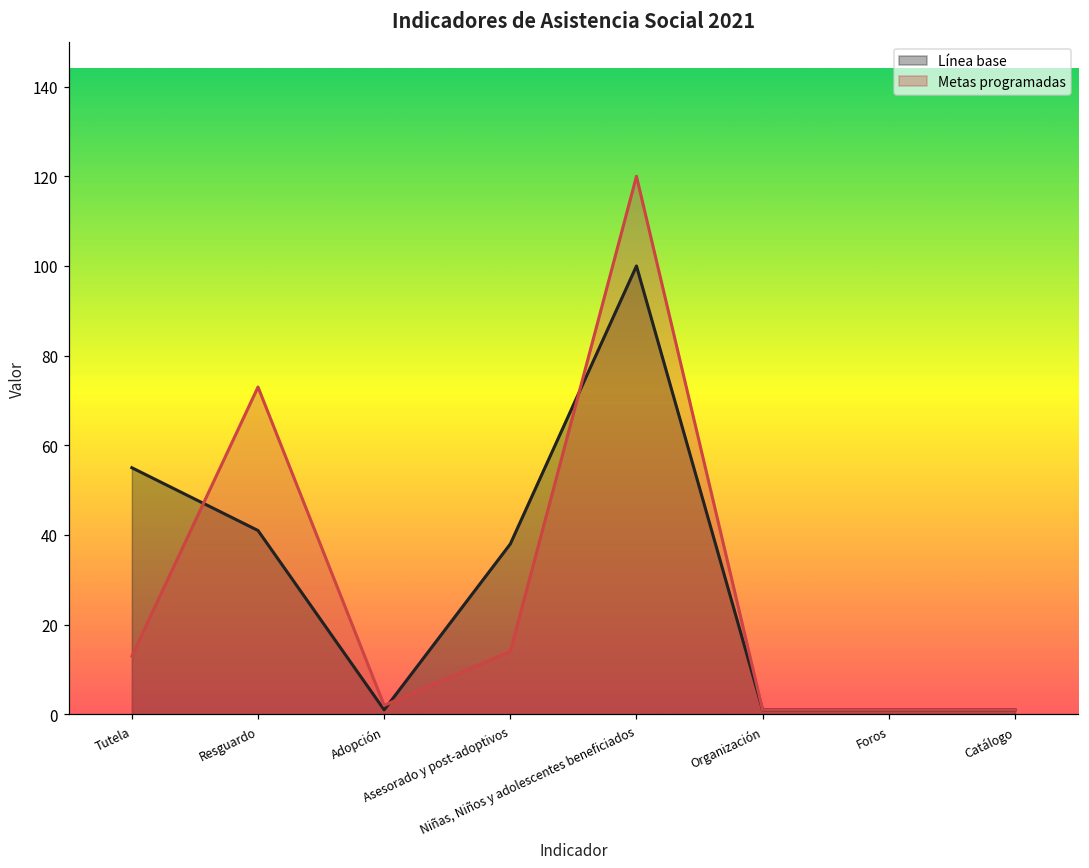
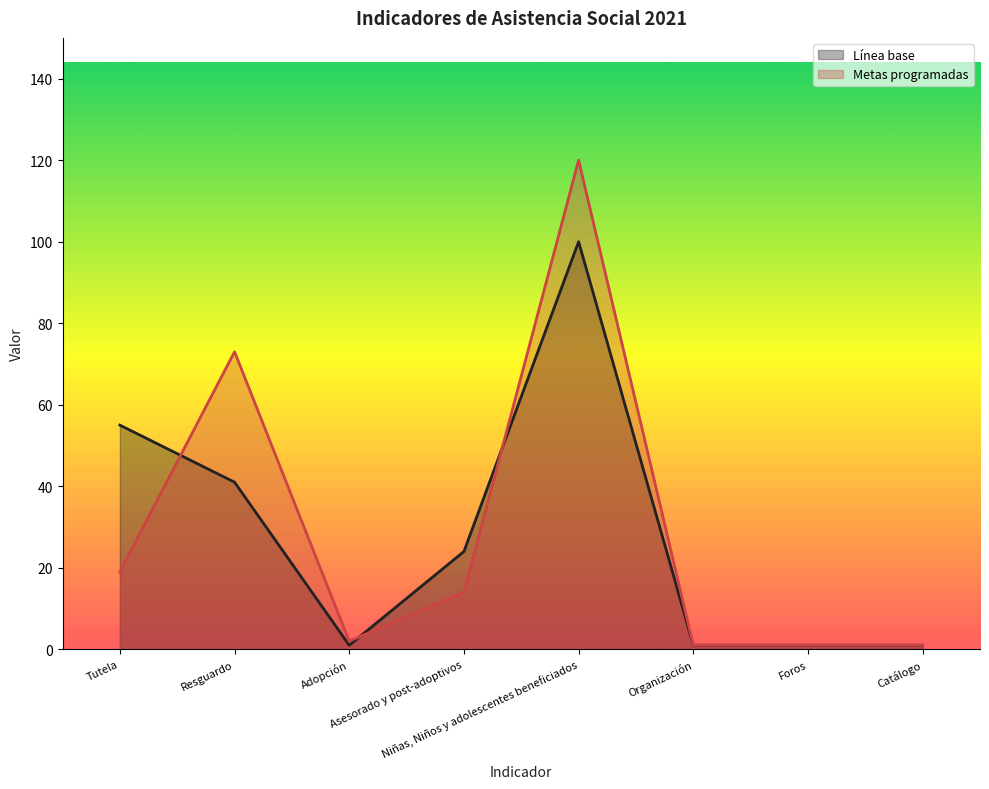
  {
    "Línea base": {
      "Tutela": 55,
      "Resguardo": 41,
      "Adopción": 1,
-     "Asesorado y post-adoptivos": 38,
+     "Asesorado y post-adoptivos": 24,
      "Niñas, Niños y adolescentes beneficiados": 100
    },
    "Metas programadas": {
-     "Tutela": 13,
+     "Tutela": 19,
      "Resguardo": 73,
      "Adopción": 2,
      "Asesorado y post-adoptivos": 14,
      "Niñas, Niños y adolescentes beneficiados": 120
    }
  }
